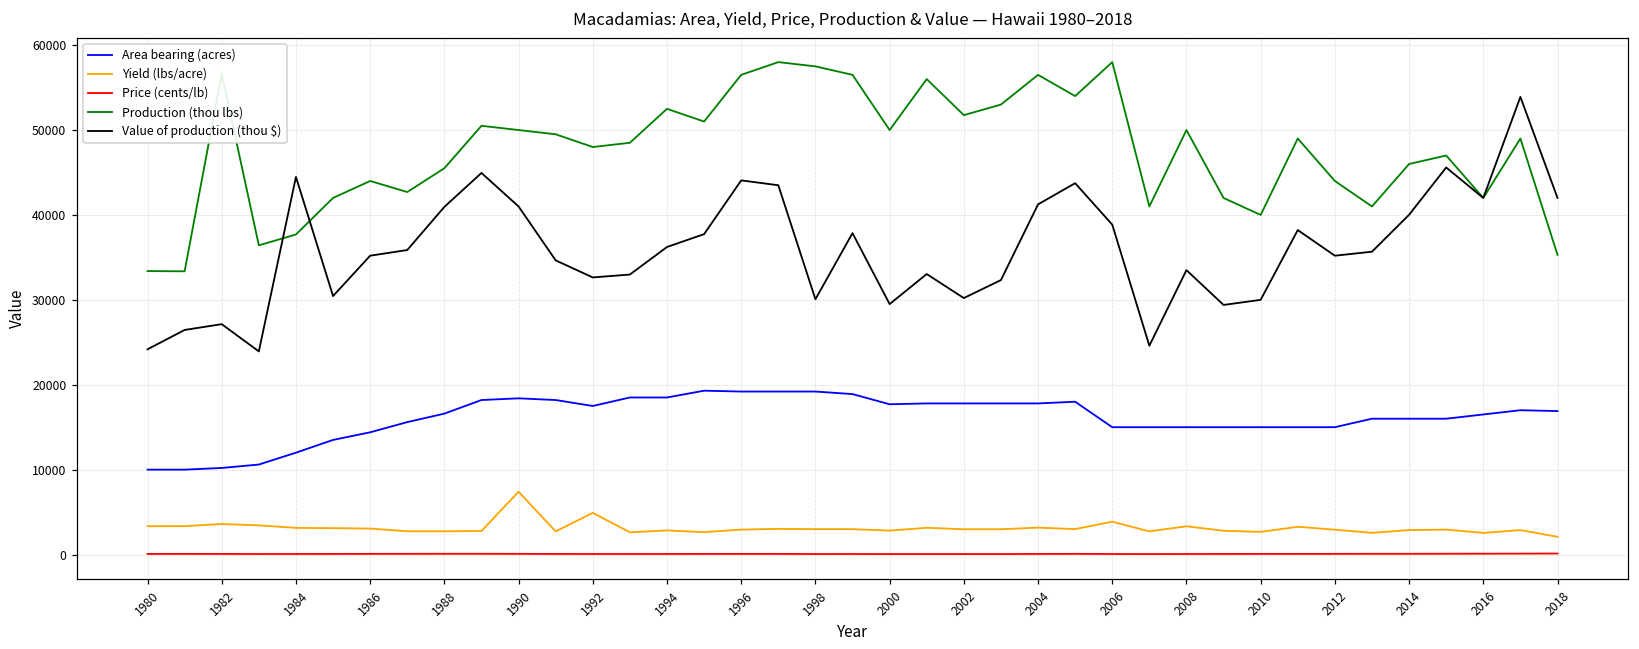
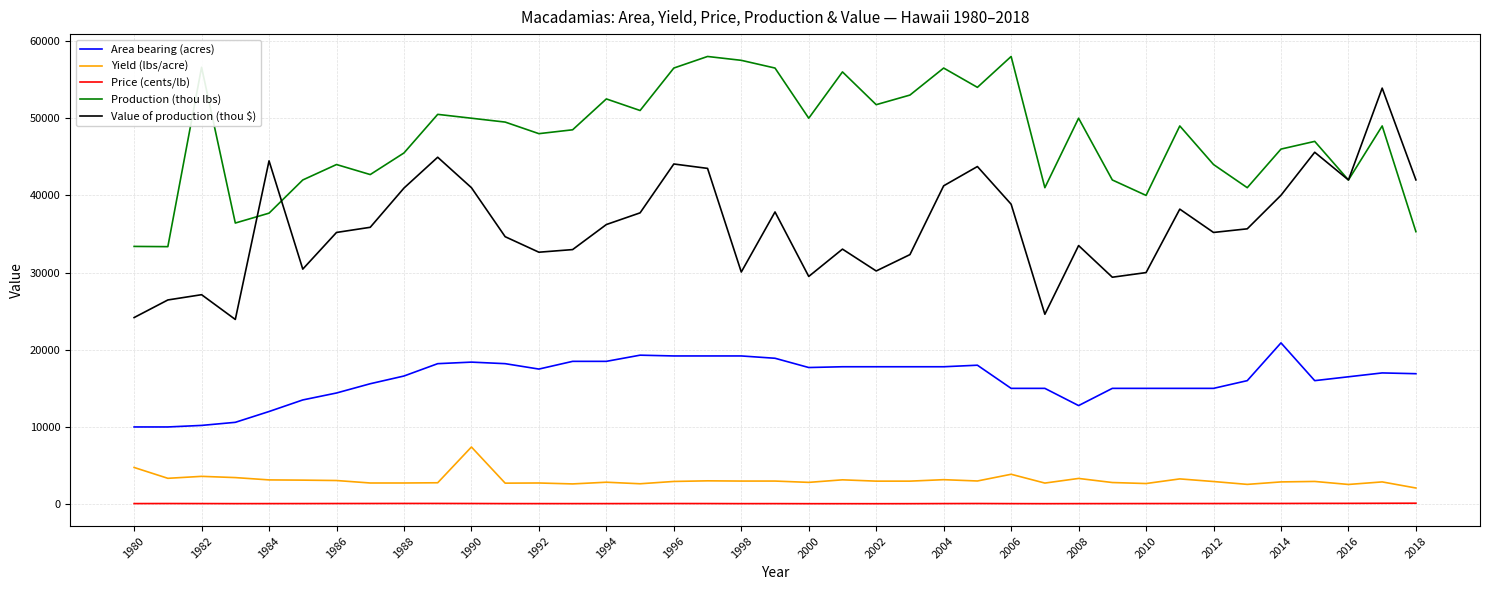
  {
    "Area bearing (acres)": {
      "1980": 10000,
      "1982": 10000,
      "1984": 12000,
      "1986": 14000,
      "1988": 17000,
      "1990": 18000,
      "1992": 18000,
      "1994": 19000,
      "1996": 19000,
      "1998": 19000,
      "2000": 18000,
      "2002": 18000,
      "2004": 18000,
      "2006": 15000,
-     "2008": 15000,
+     "2008": 13000,
      "2010": 15000,
      "2012": 15000,
-     "2014": 16000,
+     "2014": 21000,
      "2016": 17000,
      "2018": 17000
    },
    "Yield (lbs/acre)": {
-     "1980": 3000,
+     "1980": 5000,
      "1982": 4000,
      "1984": 3000,
      "1986": 3000,
      "1988": 3000,
      "1990": 7000,
-     "1992": 5000,
+     "1992": 3000,
      "1994": 3000,
      "1996": 3000,
      "1998": 3000,
      "2000": 3000,
      "2002": 3000,
      "2004": 3000,
      "2006": 4000,
      "2008": 3000,
      "2010": 3000,
      "2012": 3000,
      "2014": 3000,
      "2016": 3000,
      "2018": 2000
    },
    "Price (cents/lb)": {
      "1980": 0,
      "1982": 0,
      "1984": 0,
      "1986": 0,
      "1988": 0,
      "1990": 0,
      "1992": 0,
      "1994": 0,
      "1996": 0,
      "1998": 0,
      "2000": 0,
      "2002": 0,
      "2004": 0,
      "2006": 0,
      "2008": 0,
      "2010": 0,
      "2012": 0,
      "2014": 0,
      "2016": 0,
      "2018": 0
    },
    "Production (thou lbs)": {
      "1980": 33000,
      "1984": 38000,
      "1986": 44000,
      "1988": 46000,
      "1990": 50000,
      "1992": 48000,
      "1994": 53000,
      "1996": 57000,
      "1998": 58000,
      "2000": 50000,
      "2002": 52000,
      "2004": 57000,
      "2006": 58000,
      "2008": 50000,
      "2010": 40000,
      "2012": 44000,
      "2014": 46000,
      "2018": 35000
    },
    "Value of production (thou $)": {
      "1980": 24000,
      "1982": 27000,
      "1984": 44000,
      "1986": 35000,
      "1988": 41000,
      "1990": 41000,
      "1992": 33000,
      "1994": 36000,
      "1996": 44000,
      "1998": 30000,
      "2000": 30000,
      "2002": 30000,
      "2004": 41000,
      "2006": 39000,
      "2008": 34000,
      "2010": 30000,
      "2012": 35000,
      "2014": 40000,
      "2018": 42000
    }
  }
